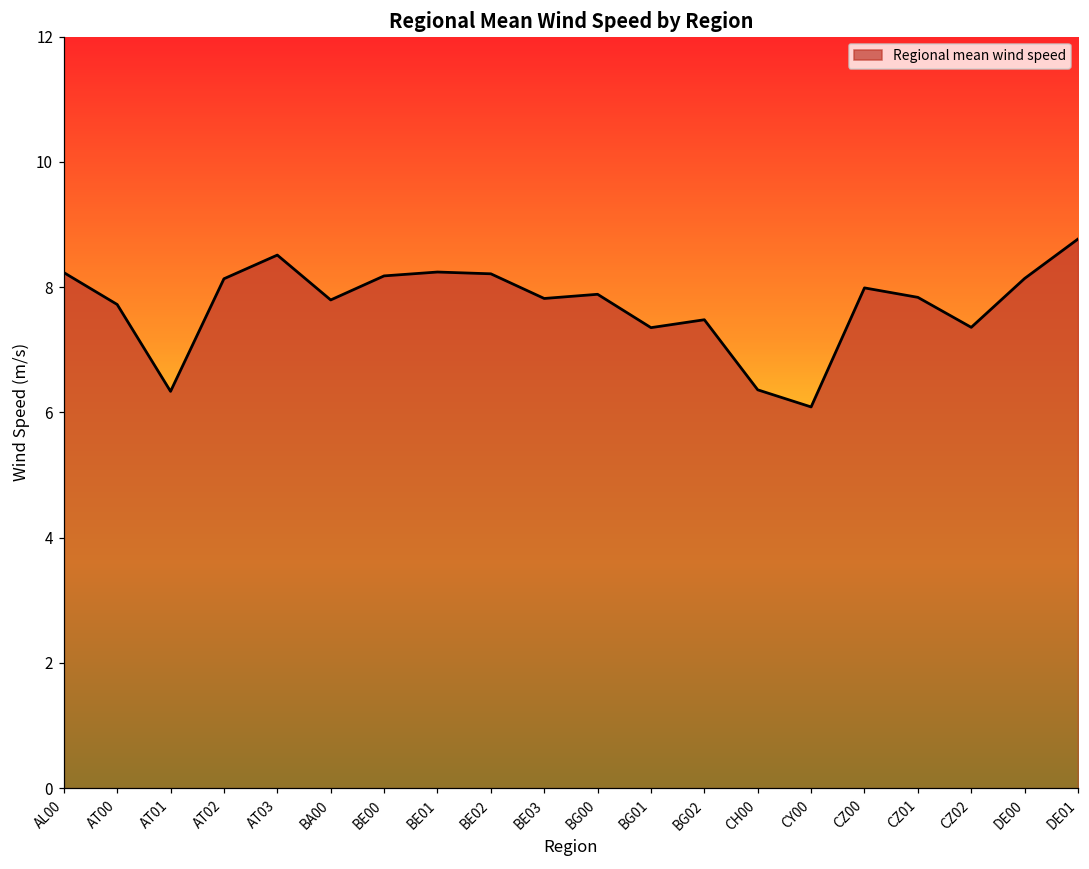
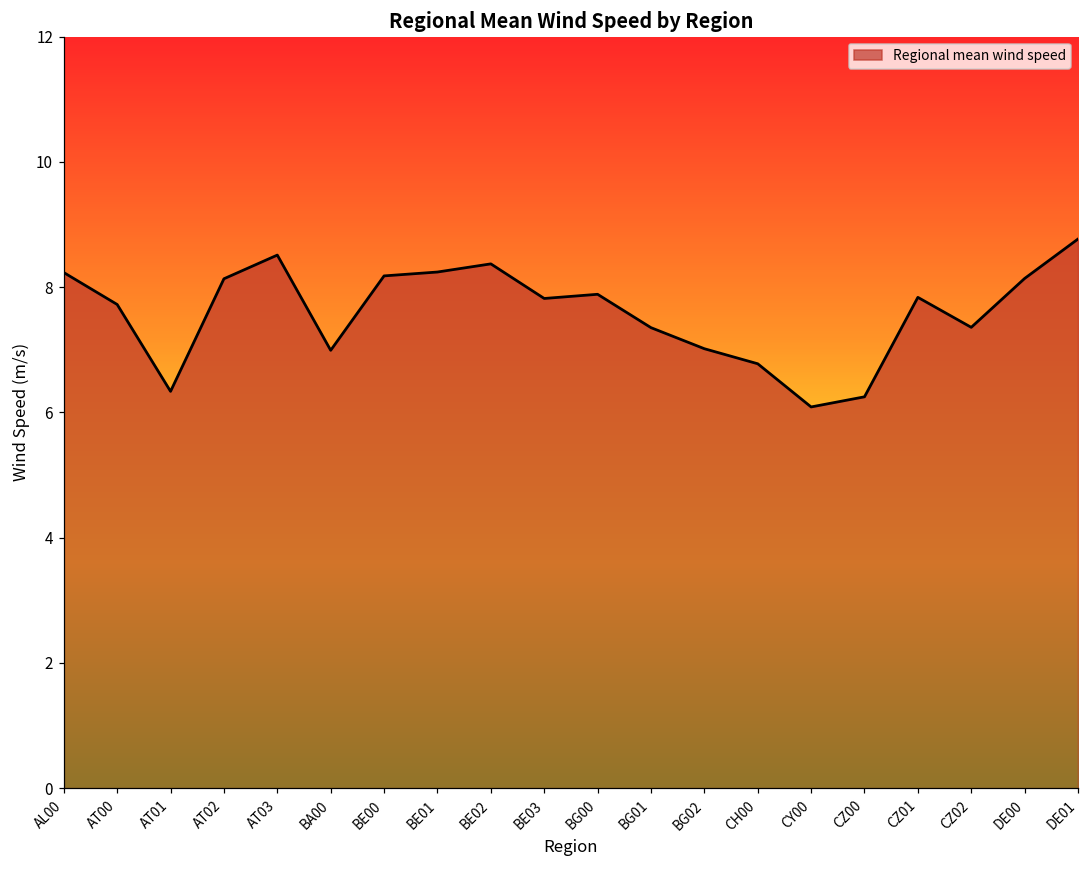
  {
    "AL00": 8.2,
    "AT00": 7.7,
    "AT01": 6.3,
    "AT02": 8.1,
    "AT03": 8.5,
-   "BA00": 7.8,
+   "BA00": 7.0,
    "BE00": 8.2,
    "BE01": 8.2,
-   "BE02": 8.2,
+   "BE02": 8.4,
    "BE03": 7.8,
    "BG00": 7.9,
    "BG01": 7.4,
-   "BG02": 7.5,
-   "CH00": 6.4,
+   "BG02": 7.0,
+   "CH00": 6.8,
    "CY00": 6.1,
-   "CZ00": 8.0,
+   "CZ00": 6.2,
    "CZ01": 7.8,
    "CZ02": 7.4,
    "DE00": 8.1,
    "DE01": 8.8
  }
